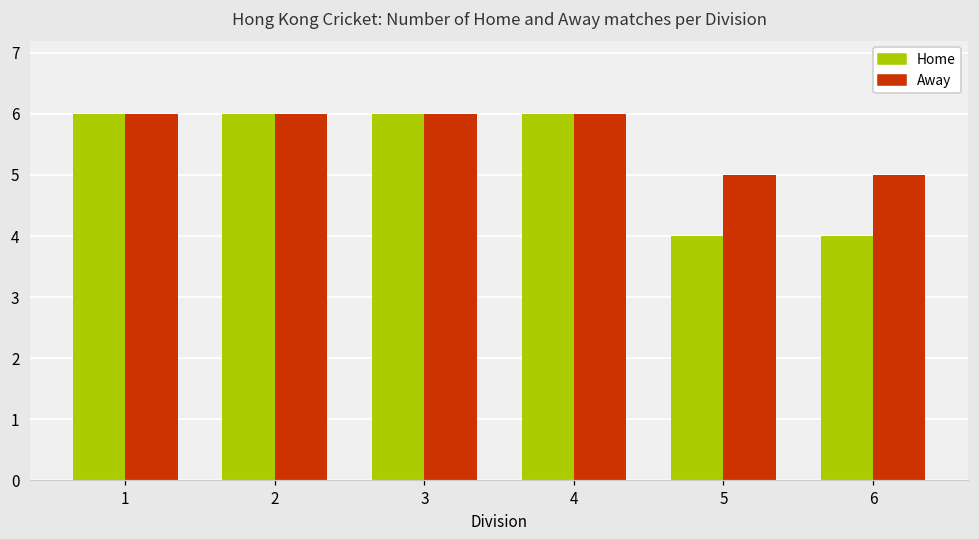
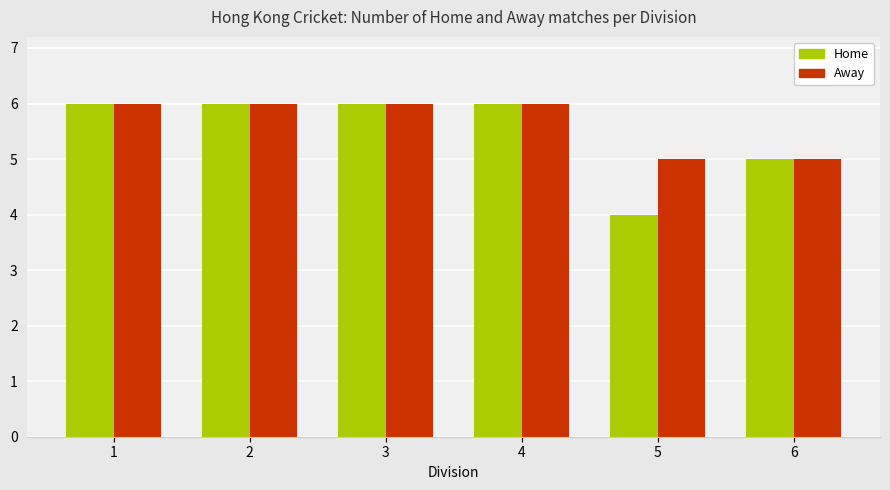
  {
    "Home": {
      "1": 6,
      "2": 6,
      "3": 6,
      "4": 6,
      "5": 4,
-     "6": 4
+     "6": 5
    },
    "Away": {
      "1": 6,
      "2": 6,
      "3": 6,
      "4": 6,
      "5": 5,
      "6": 5
    }
  }
